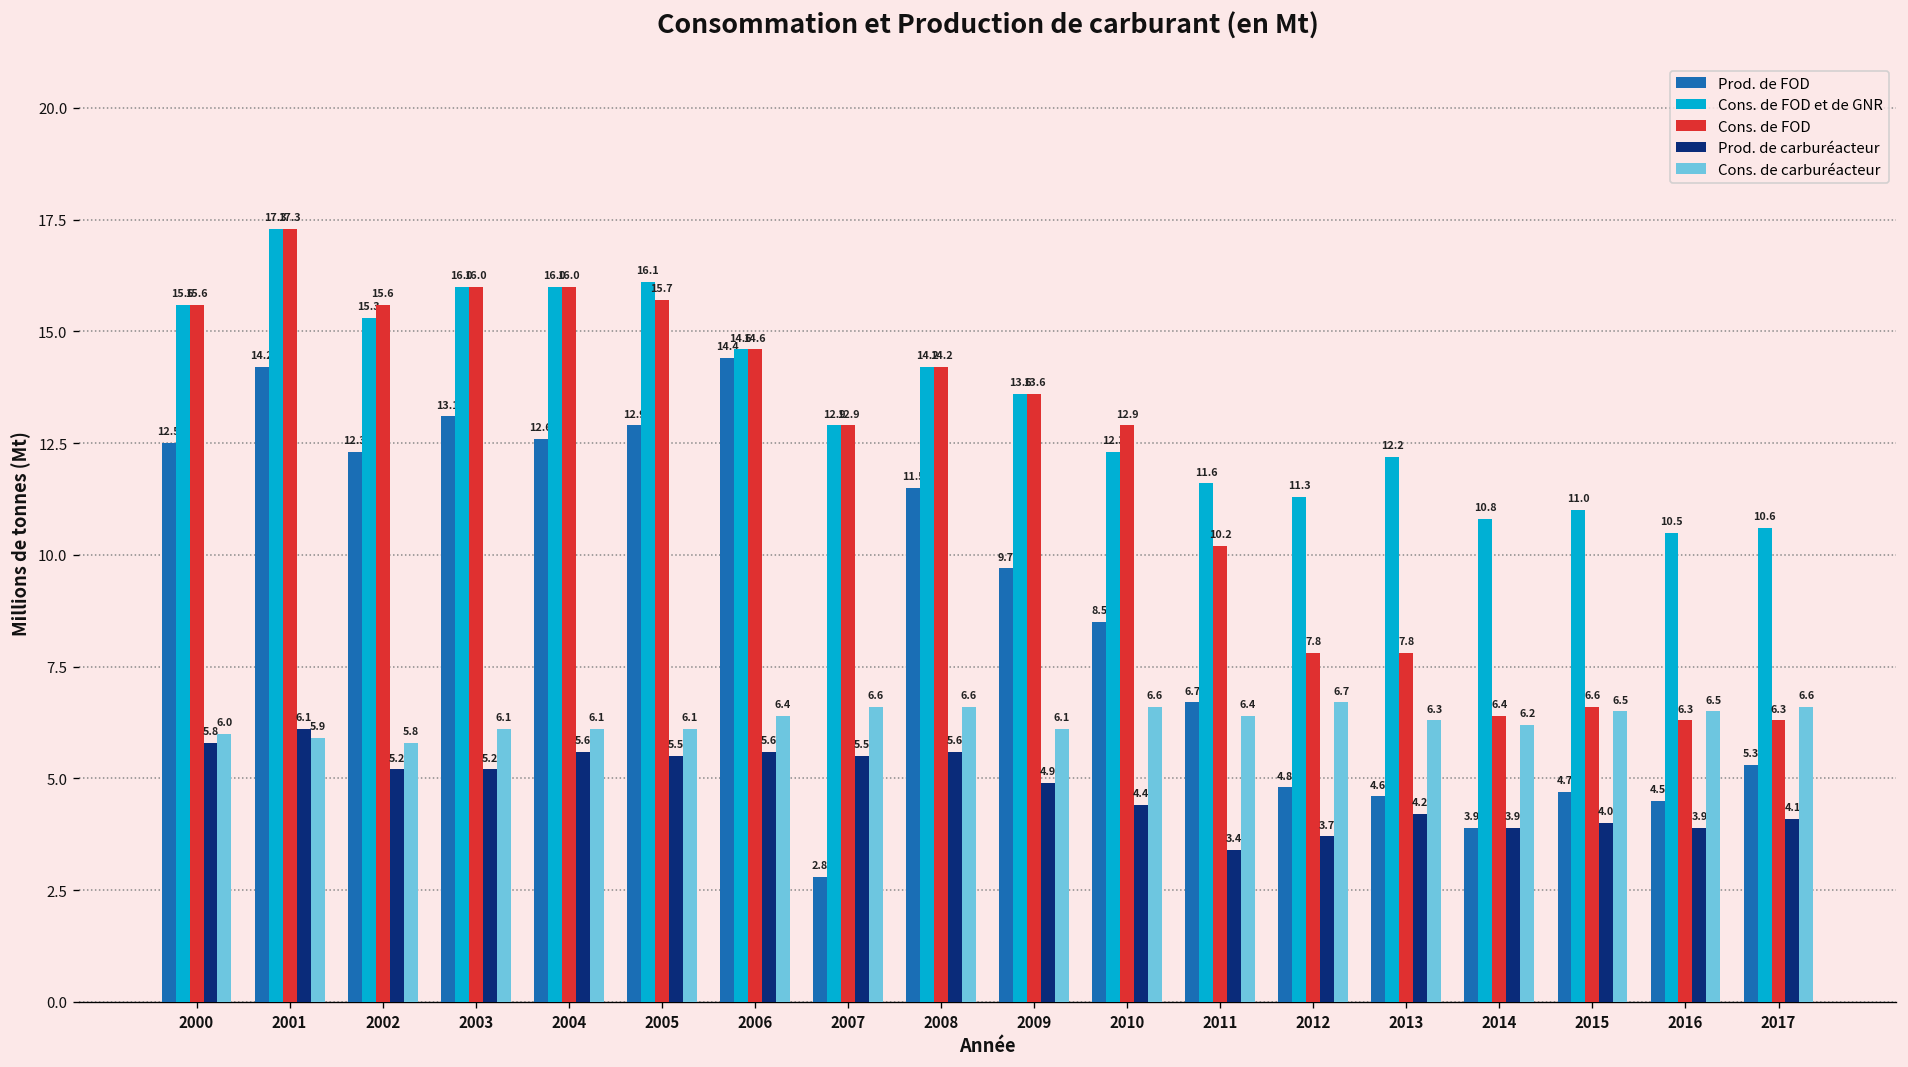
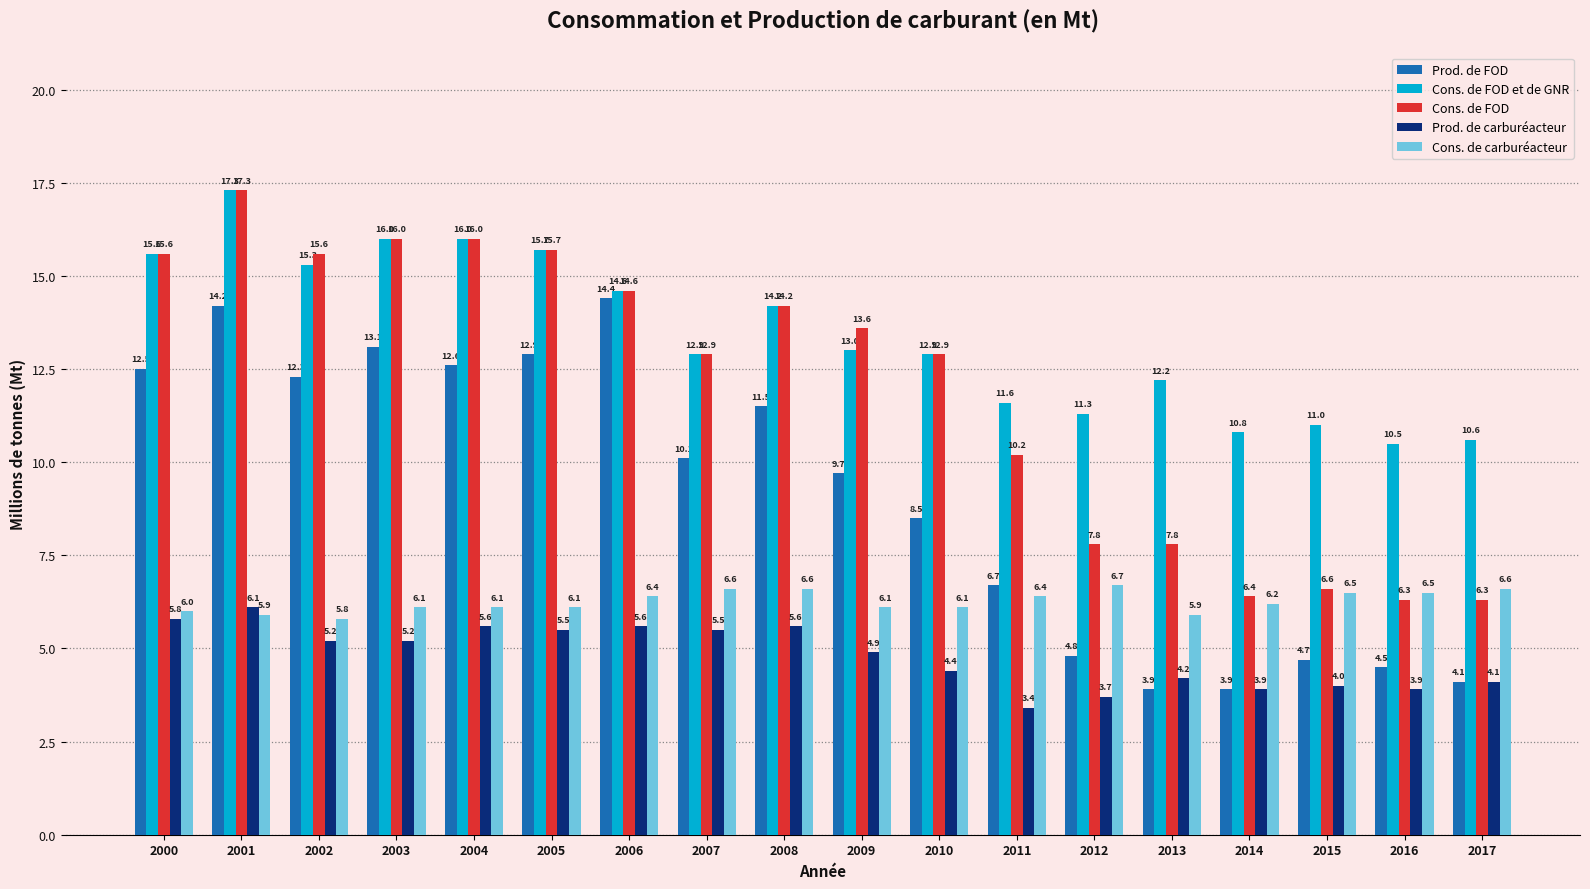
  {
    "Prod. de FOD": {
      "2000": 12.5,
      "2001": 14.2,
      "2002": 12.3,
      "2003": 13.1,
      "2004": 12.6,
      "2005": 12.9,
      "2006": 14.4,
-     "2007": 2.8,
+     "2007": 10.1,
      "2008": 11.5,
      "2009": 9.7,
      "2010": 8.5,
      "2011": 6.7,
      "2012": 4.8,
-     "2013": 4.6,
+     "2013": 3.9,
      "2014": 3.9,
      "2015": 4.7,
      "2016": 4.5,
-     "2017": 5.3
+     "2017": 4.1
    },
    "Cons. de FOD et de GNR": {
      "2002": 15.3,
-     "2005": 16.1,
-     "2009": 13.6,
-     "2010": 12.3,
+     "2005": 15.7,
+     "2009": 13.0,
+     "2010": 12.9,
      "2011": 11.6,
      "2012": 11.3,
      "2013": 12.2,
      "2014": 10.8,
      "2015": 11.0,
      "2016": 10.5,
      "2017": 10.6
    },
    "Cons. de FOD": {
      "2002": 15.6,
      "2005": 15.7,
      "2010": 12.9,
      "2011": 10.2,
      "2012": 7.8,
      "2013": 7.8,
      "2014": 6.4,
      "2015": 6.6,
      "2016": 6.3,
      "2017": 6.3
    },
    "Prod. de carburéacteur": {
      "2000": 5.8,
      "2001": 6.1,
      "2002": 5.2,
      "2003": 5.2,
      "2004": 5.6,
      "2005": 5.5,
      "2006": 5.6,
      "2007": 5.5,
      "2008": 5.6,
      "2009": 4.9,
      "2010": 4.4,
      "2011": 3.4,
      "2012": 3.7,
      "2013": 4.2,
      "2014": 3.9,
      "2015": 4.0,
      "2016": 3.9,
      "2017": 4.1
    },
    "Cons. de carburéacteur": {
      "2000": 6.0,
      "2001": 5.9,
      "2002": 5.8,
      "2003": 6.1,
      "2004": 6.1,
      "2005": 6.1,
      "2006": 6.4,
      "2007": 6.6,
      "2008": 6.6,
      "2009": 6.1,
-     "2010": 6.6,
+     "2010": 6.1,
      "2011": 6.4,
      "2012": 6.7,
-     "2013": 6.3,
+     "2013": 5.9,
      "2014": 6.2,
      "2015": 6.5,
      "2016": 6.5,
      "2017": 6.6
    }
  }
